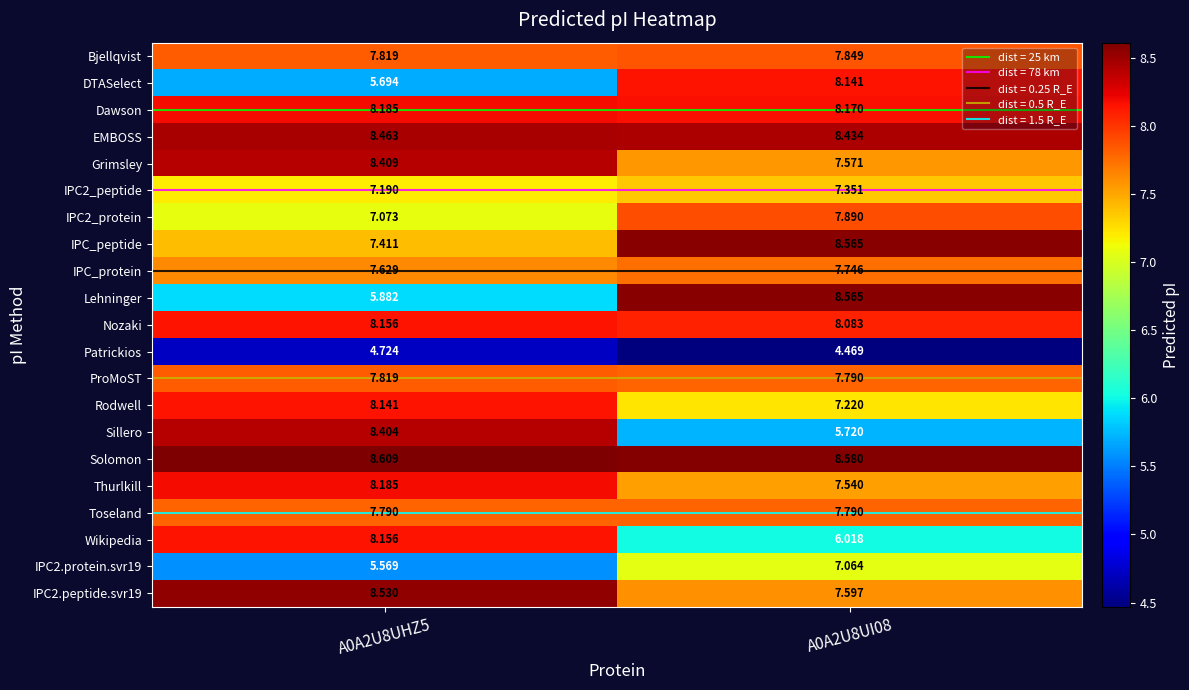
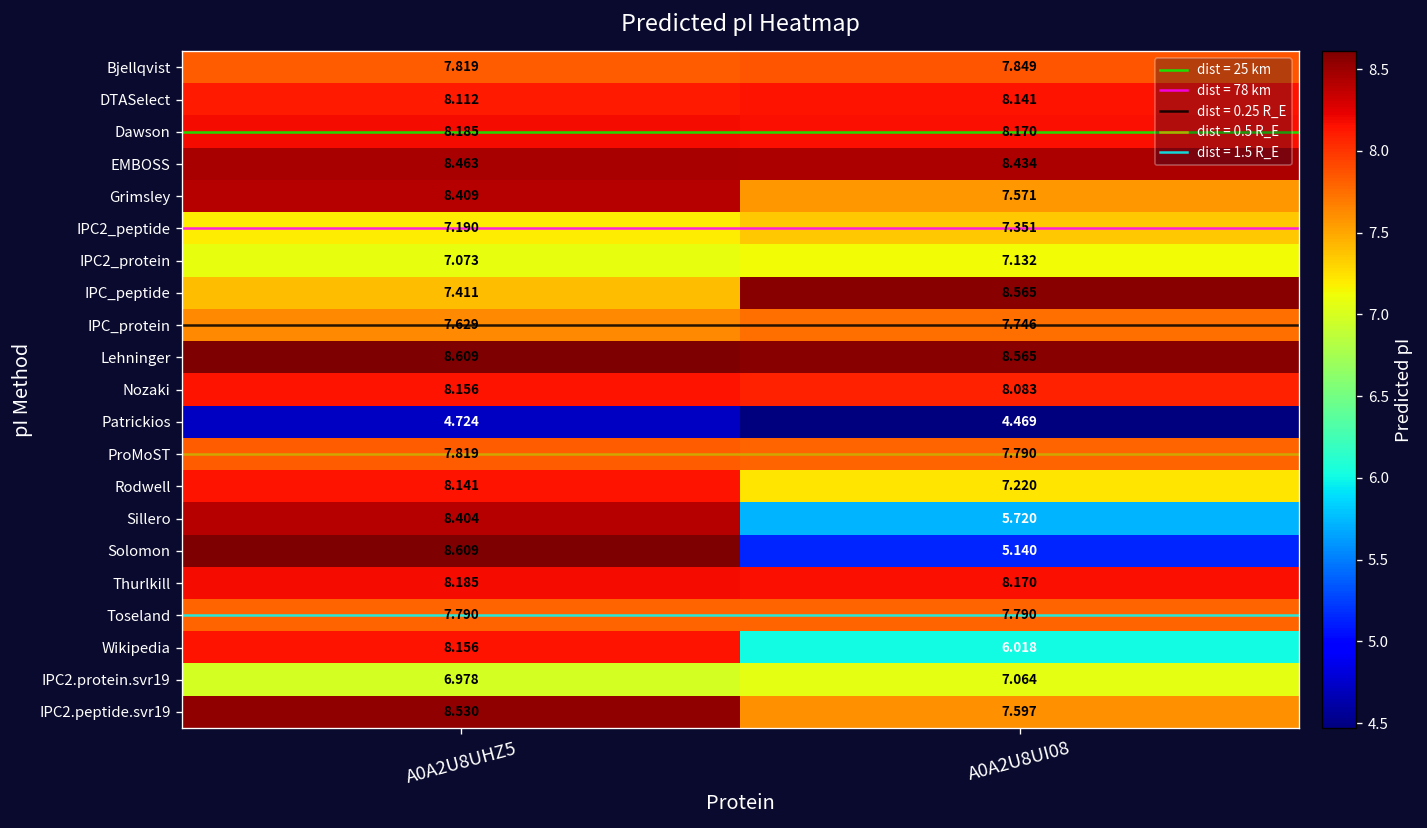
  {
    "Bjellqvist": {
      "A0A2U8UHZ5": 7.819,
      "A0A2U8UI08": 7.849
    },
    "DTASelect": {
-     "A0A2U8UHZ5": 5.694,
+     "A0A2U8UHZ5": 8.112,
      "A0A2U8UI08": 8.141
    },
    "Dawson": {
      "A0A2U8UHZ5": 8.185,
      "A0A2U8UI08": 8.170
    },
    "EMBOSS": {
      "A0A2U8UHZ5": 8.463,
      "A0A2U8UI08": 8.434
    },
    "Grimsley": {
      "A0A2U8UHZ5": 8.409,
      "A0A2U8UI08": 7.571
    },
    "IPC2_peptide": {
      "A0A2U8UHZ5": 7.190,
      "A0A2U8UI08": 7.351
    },
    "IPC2_protein": {
      "A0A2U8UHZ5": 7.073,
-     "A0A2U8UI08": 7.890
+     "A0A2U8UI08": 7.132
    },
    "IPC_peptide": {
      "A0A2U8UHZ5": 7.411,
      "A0A2U8UI08": 8.565
    },
    "IPC_protein": {
      "A0A2U8UHZ5": 7.629,
      "A0A2U8UI08": 7.746
    },
    "Lehninger": {
-     "A0A2U8UHZ5": 5.882,
+     "A0A2U8UHZ5": 8.609,
      "A0A2U8UI08": 8.565
    },
    "Nozaki": {
      "A0A2U8UHZ5": 8.156,
      "A0A2U8UI08": 8.083
    },
    "Patrickios": {
      "A0A2U8UHZ5": 4.724,
      "A0A2U8UI08": 4.469
    },
    "ProMoST": {
      "A0A2U8UHZ5": 7.819,
      "A0A2U8UI08": 7.790
    },
    "Rodwell": {
      "A0A2U8UHZ5": 8.141,
      "A0A2U8UI08": 7.220
    },
    "Sillero": {
      "A0A2U8UHZ5": 8.404,
      "A0A2U8UI08": 5.720
    },
    "Solomon": {
      "A0A2U8UHZ5": 8.609,
-     "A0A2U8UI08": 8.580
+     "A0A2U8UI08": 5.140
    },
    "Thurlkill": {
      "A0A2U8UHZ5": 8.185,
-     "A0A2U8UI08": 7.540
+     "A0A2U8UI08": 8.170
    },
    "Toseland": {
      "A0A2U8UHZ5": 7.790,
      "A0A2U8UI08": 7.790
    },
    "Wikipedia": {
      "A0A2U8UHZ5": 8.156,
      "A0A2U8UI08": 6.018
    },
    "IPC2.protein.svr19": {
-     "A0A2U8UHZ5": 5.569,
+     "A0A2U8UHZ5": 6.978,
      "A0A2U8UI08": 7.064
    },
    "IPC2.peptide.svr19": {
      "A0A2U8UHZ5": 8.530,
      "A0A2U8UI08": 7.597
    }
  }
